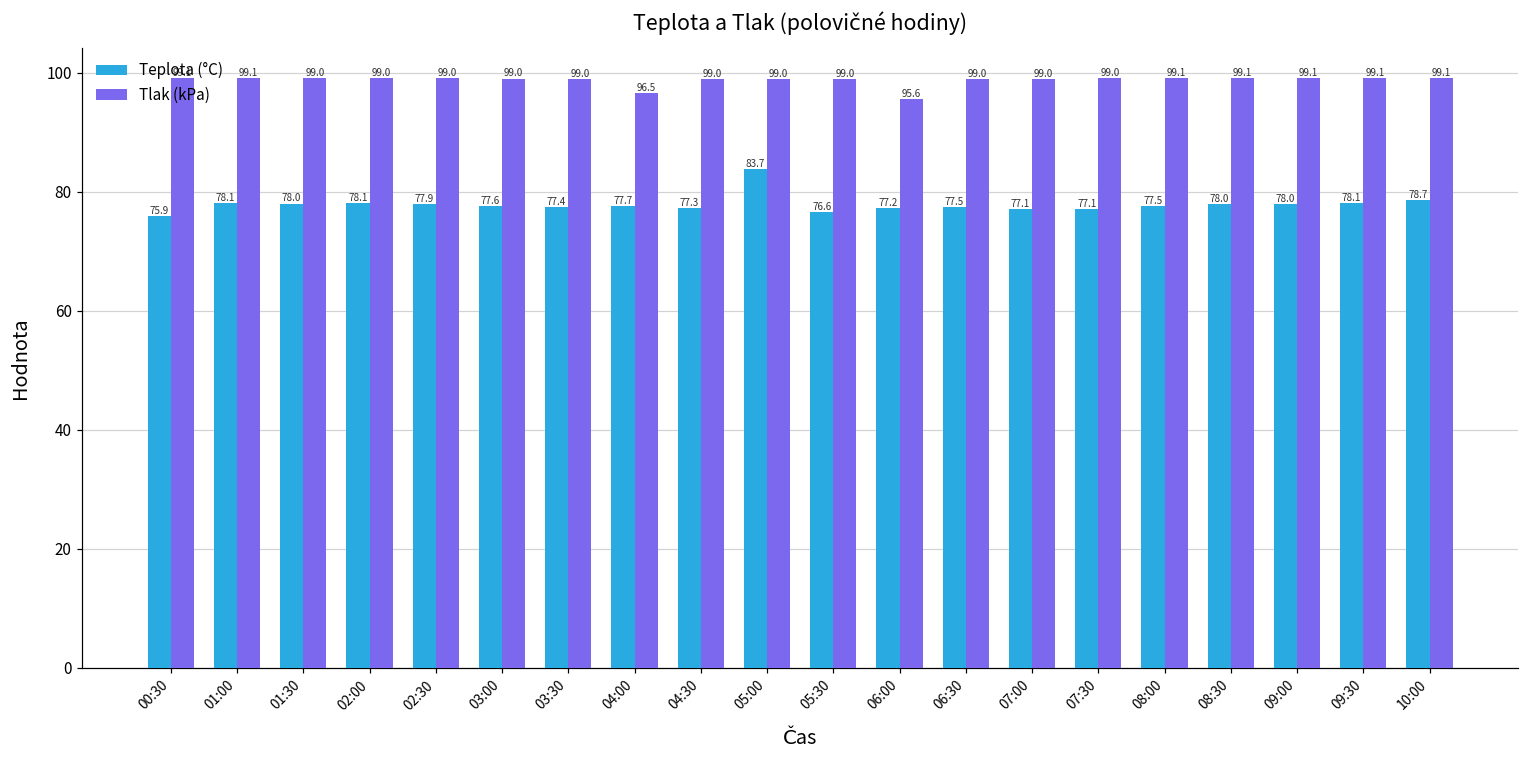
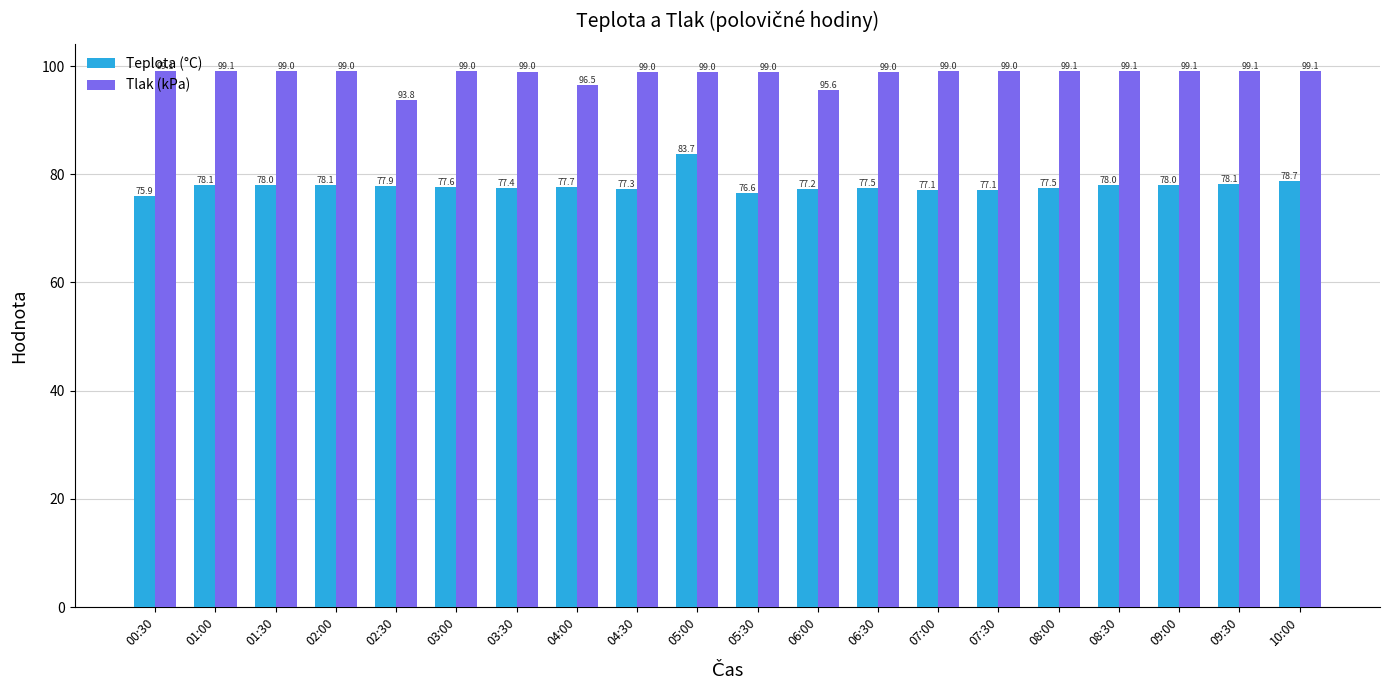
  {
    "Teplota (°C)": {
      "00:30": 75.9,
      "01:00": 78.1,
      "01:30": 78.0,
      "02:00": 78.1,
      "02:30": 77.9,
      "03:00": 77.6,
      "03:30": 77.4,
      "04:00": 77.7,
      "04:30": 77.3,
      "05:00": 83.7,
      "05:30": 76.6,
      "06:00": 77.2,
      "06:30": 77.5,
      "07:00": 77.1,
      "07:30": 77.1,
      "08:00": 77.5,
      "08:30": 78.0,
      "09:00": 78.0,
      "09:30": 78.1,
      "10:00": 78.7
    },
    "Tlak (kPa)": {
      "00:30": 99.1,
      "01:00": 99.1,
      "01:30": 99.0,
      "02:00": 99.0,
-     "02:30": 99.0,
+     "02:30": 93.8,
      "03:00": 99.0,
      "03:30": 99.0,
      "04:00": 96.5,
      "04:30": 99.0,
      "05:00": 99.0,
      "05:30": 99.0,
      "06:00": 95.6,
      "06:30": 99.0,
      "07:00": 99.0,
      "07:30": 99.0,
      "08:00": 99.1,
      "08:30": 99.1,
      "09:00": 99.1,
      "09:30": 99.1,
      "10:00": 99.1
    }
  }
